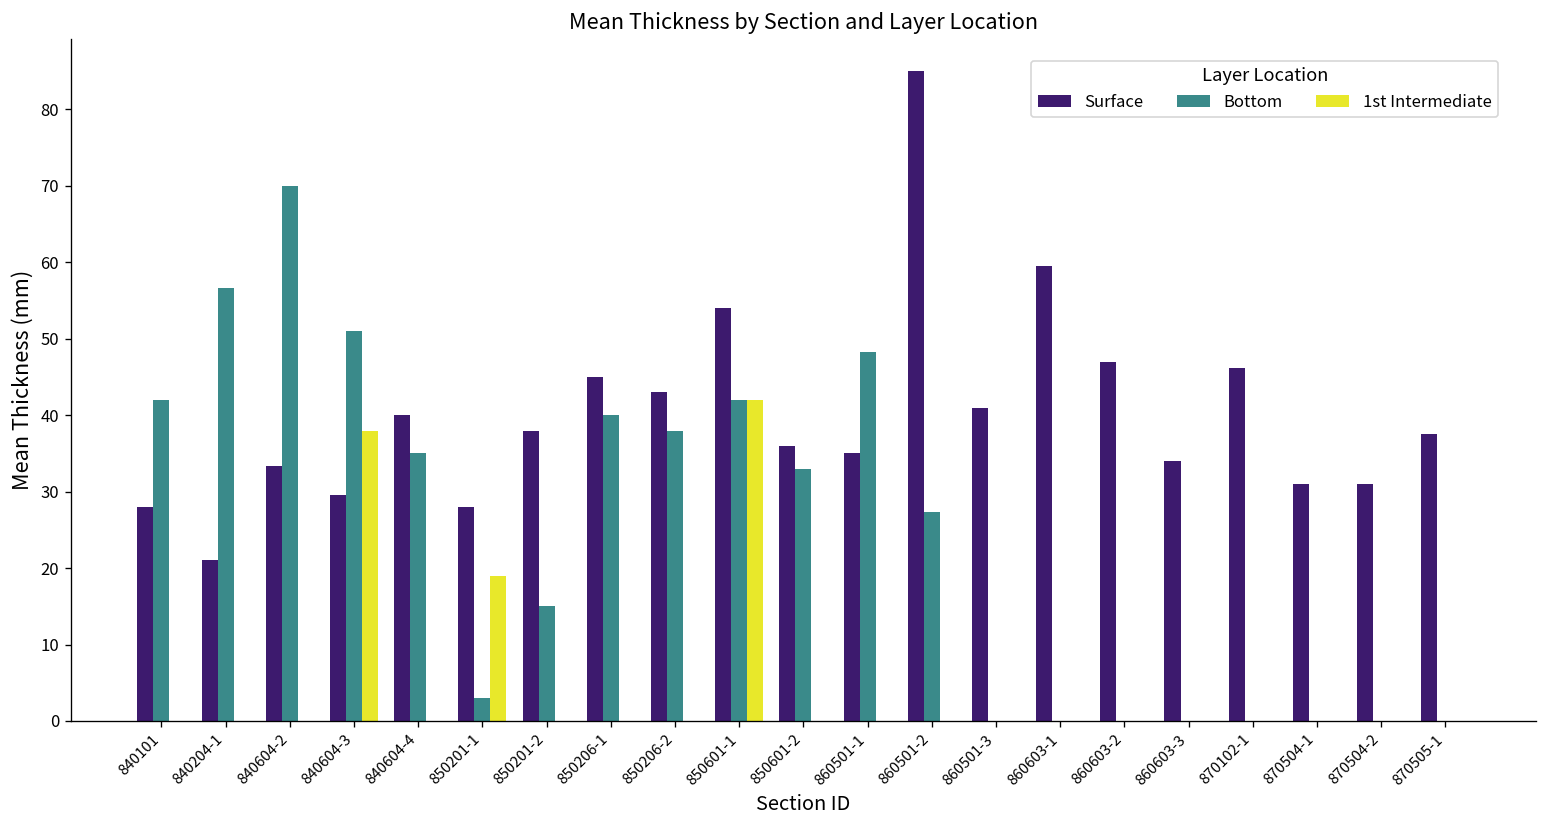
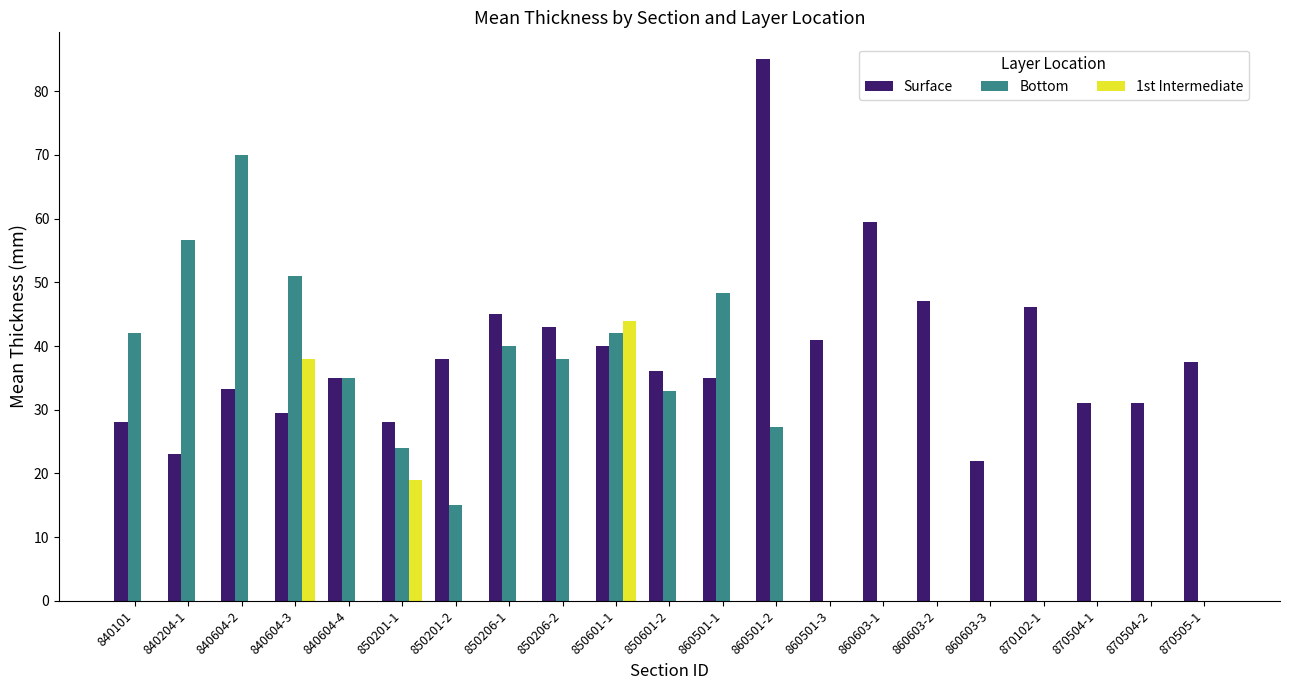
  {
    "Surface": {
      "840101": 28,
-     "840204-1": 21,
+     "840204-1": 23,
      "840604-2": 33,
      "840604-3": 30,
-     "840604-4": 40,
+     "840604-4": 35,
      "850201-1": 28,
      "850201-2": 38,
      "850206-1": 45,
      "850206-2": 43,
-     "850601-1": 54,
+     "850601-1": 40,
      "850601-2": 36,
      "860501-1": 35,
      "860501-2": 85,
      "860501-3": 41,
      "860603-1": 60,
      "860603-2": 47,
-     "860603-3": 34,
+     "860603-3": 22,
      "870102-1": 46,
      "870504-1": 31,
      "870504-2": 31,
      "870505-1": 38
    },
    "Bottom": {
      "840101": 42,
      "840204-1": 57,
      "840604-2": 70,
      "840604-3": 51,
      "840604-4": 35,
-     "850201-1": 3,
+     "850201-1": 24,
      "850201-2": 15,
      "850206-1": 40,
      "850206-2": 38,
      "850601-1": 42,
      "850601-2": 33,
      "860501-1": 48,
      "860501-2": 27,
      "860501-3": 0,
      "860603-1": 0,
      "860603-2": 0,
      "860603-3": 0,
      "870102-1": 0,
      "870504-1": 0,
      "870504-2": 0,
      "870505-1": 0
    },
    "1st Intermediate": {
      "840101": 0,
      "840204-1": 0,
      "840604-2": 0,
      "840604-3": 38,
      "840604-4": 0,
      "850201-1": 19,
      "850201-2": 0,
      "850206-1": 0,
      "850206-2": 0,
-     "850601-1": 42,
+     "850601-1": 44,
      "850601-2": 0,
      "860501-1": 0,
      "860501-2": 0,
      "860501-3": 0,
      "860603-1": 0,
      "860603-2": 0,
      "860603-3": 0,
      "870102-1": 0,
      "870504-1": 0,
      "870504-2": 0,
      "870505-1": 0
    }
  }
